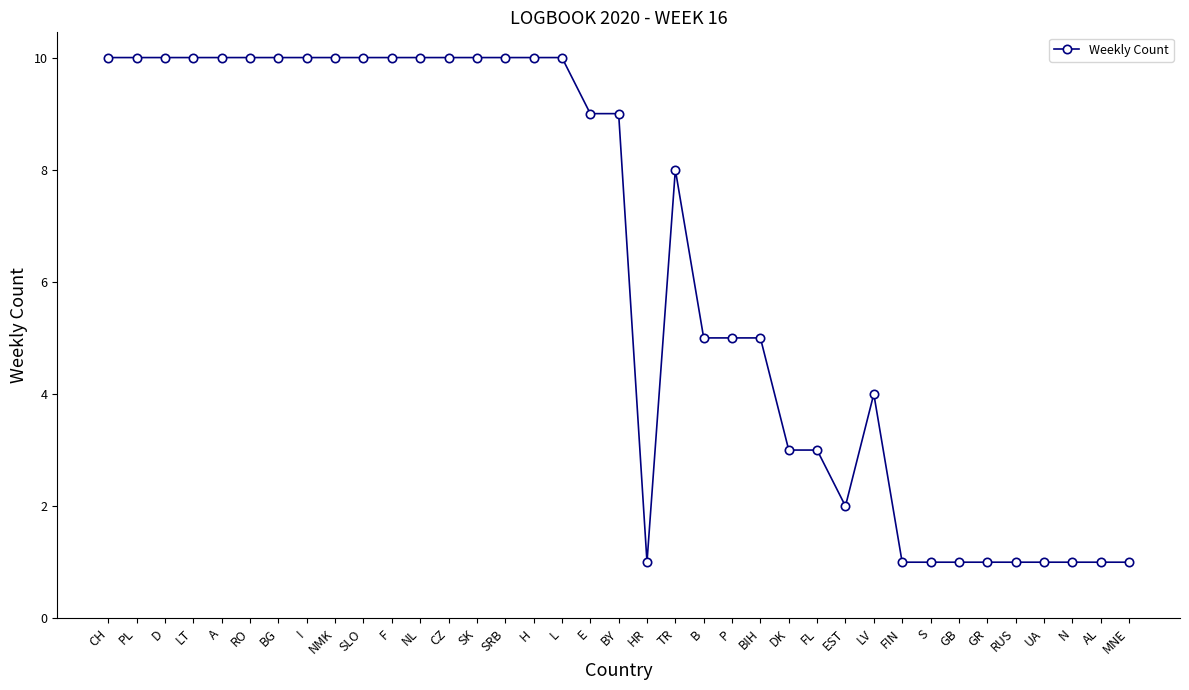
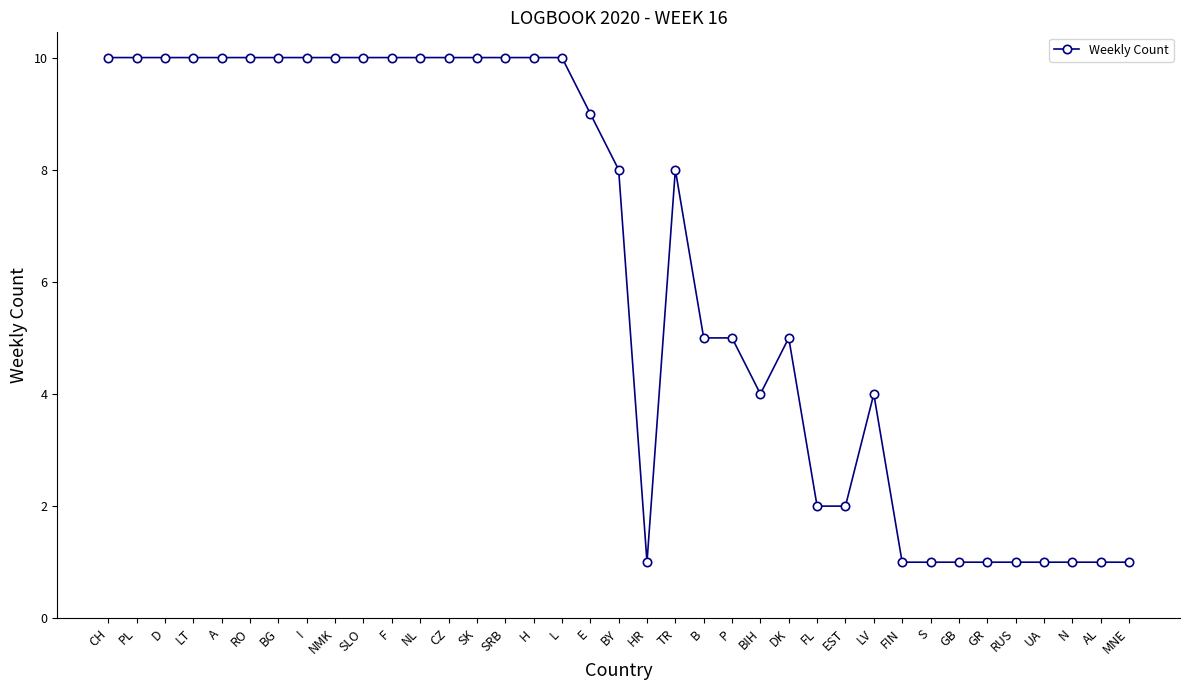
  {
    "CH": 10,
    "PL": 10,
    "D": 10,
    "LT": 10,
    "A": 10,
    "RO": 10,
    "BG": 10,
    "I": 10,
    "NMK": 10,
    "SLO": 10,
    "F": 10,
    "NL": 10,
    "CZ": 10,
    "SK": 10,
    "SRB": 10,
    "H": 10,
    "L": 10,
    "E": 9,
-   "BY": 9,
+   "BY": 8,
    "HR": 1,
    "TR": 8,
    "B": 5,
    "P": 5,
-   "BIH": 5,
-   "DK": 3,
-   "FL": 3,
+   "BIH": 4,
+   "DK": 5,
+   "FL": 2,
    "EST": 2,
    "LV": 4,
    "FIN": 1,
    "S": 1,
    "GB": 1,
    "GR": 1,
    "RUS": 1,
    "UA": 1,
    "N": 1,
    "AL": 1,
    "MNE": 1
  }
